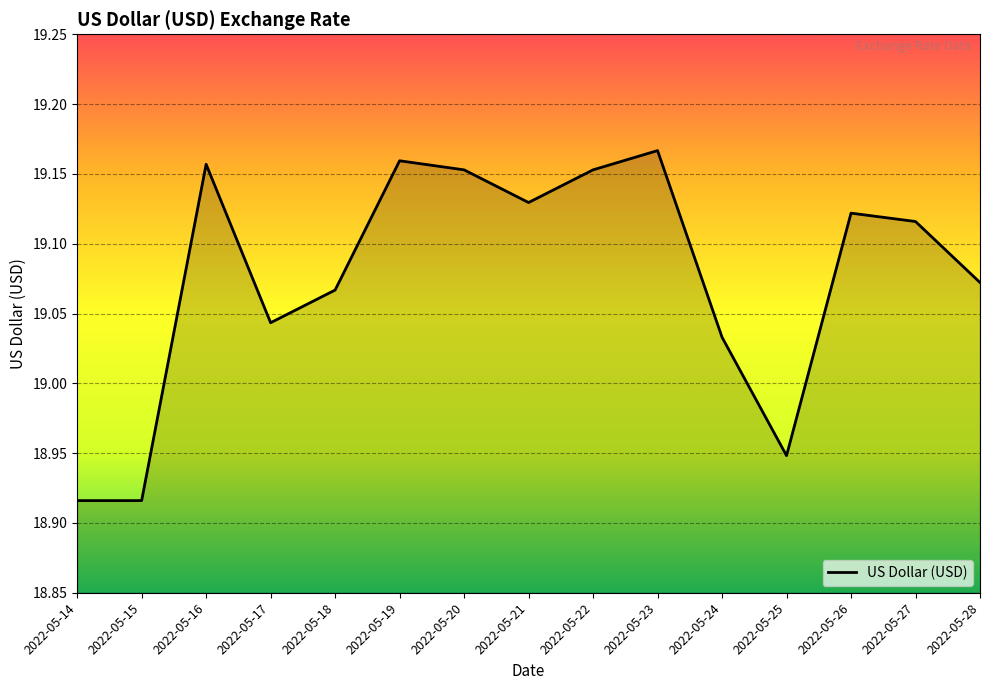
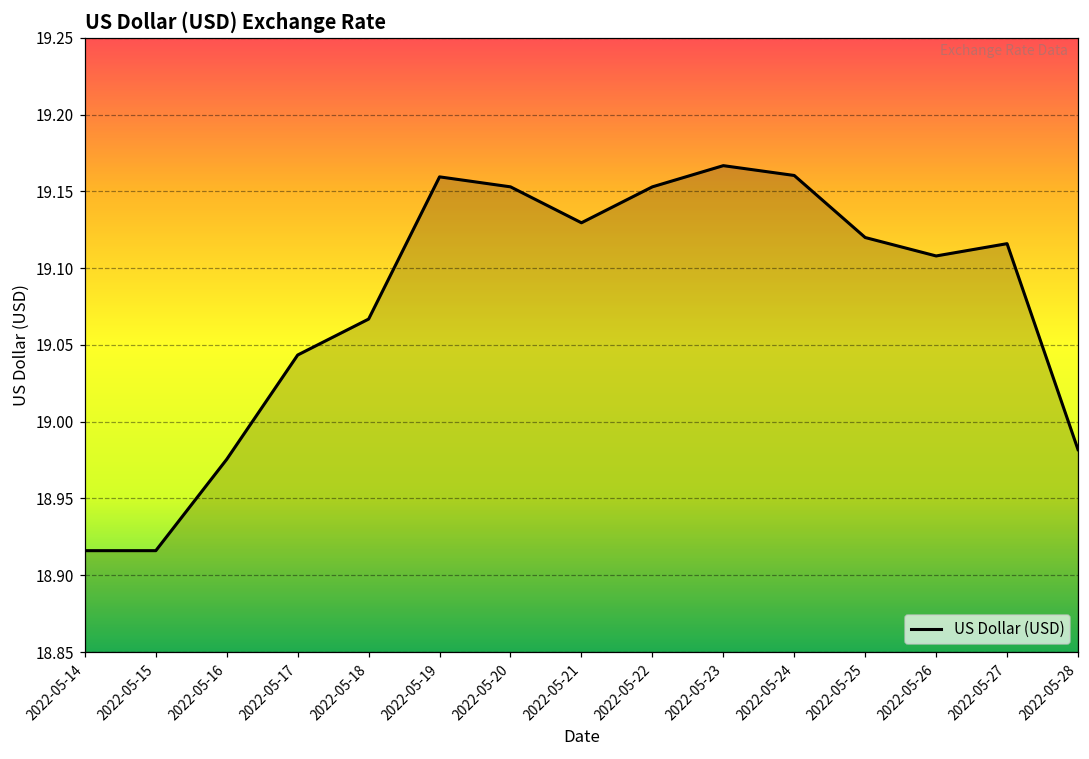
  {
    "2022-05-14": 18.916,
    "2022-05-15": 18.916,
-   "2022-05-16": 19.157,
+   "2022-05-16": 18.976,
    "2022-05-17": 19.043,
    "2022-05-18": 19.067,
    "2022-05-19": 19.159,
    "2022-05-20": 19.153,
    "2022-05-21": 19.130,
    "2022-05-22": 19.153,
    "2022-05-23": 19.167,
-   "2022-05-24": 19.033,
-   "2022-05-25": 18.948,
-   "2022-05-26": 19.122,
+   "2022-05-24": 19.160,
+   "2022-05-25": 19.120,
+   "2022-05-26": 19.108,
    "2022-05-27": 19.116,
-   "2022-05-28": 19.072
+   "2022-05-28": 18.982
  }
